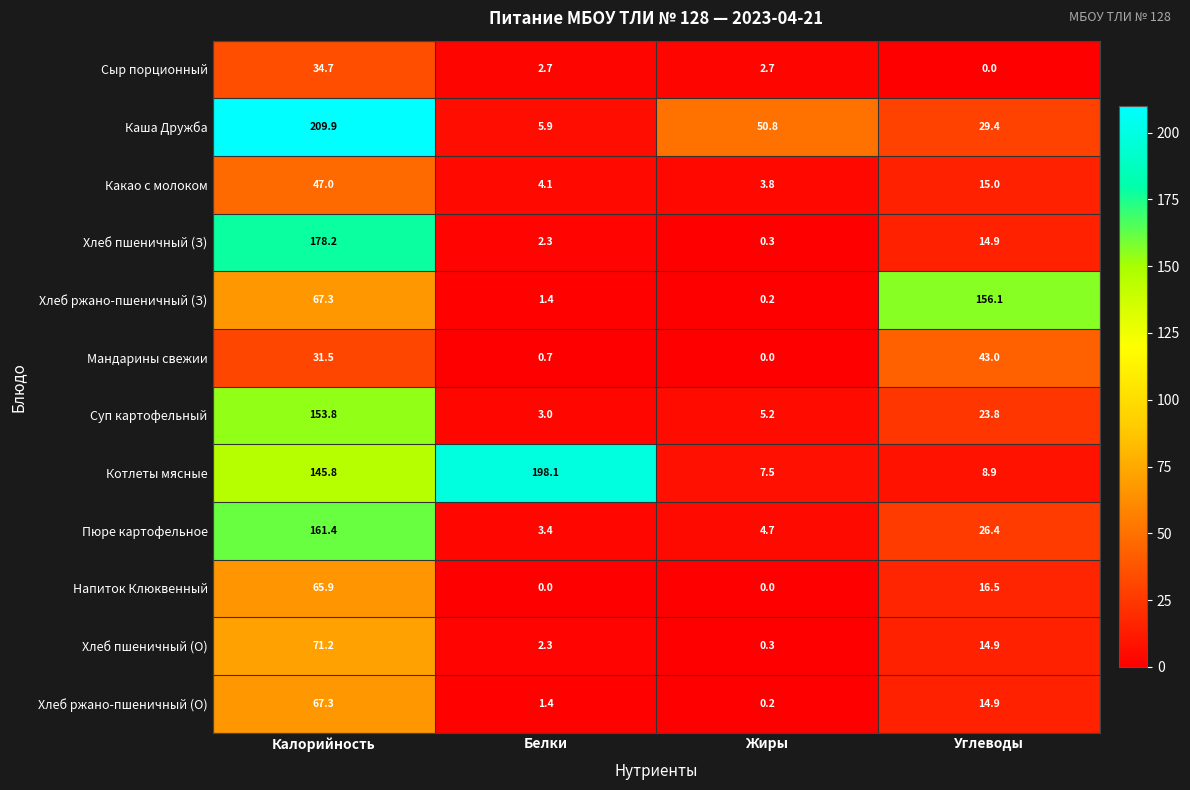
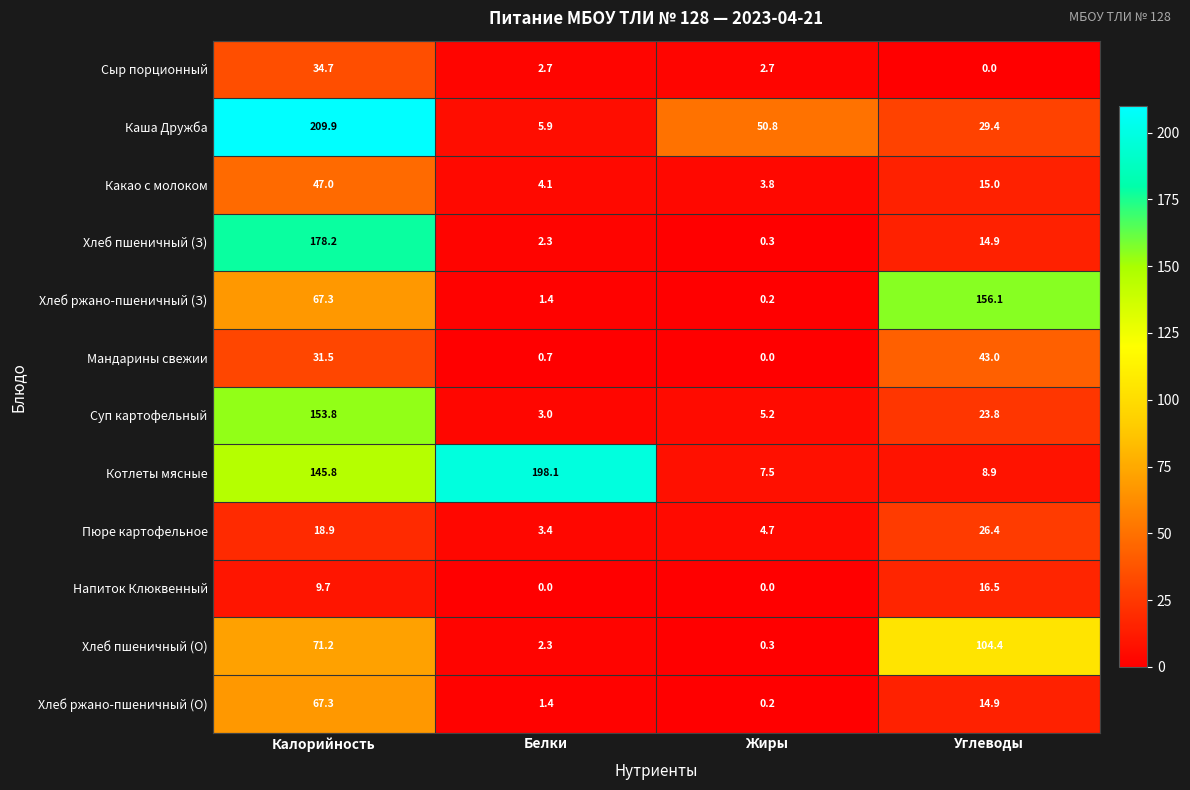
  {
    "Сыр порционный": {
      "Калорийность": 34.7,
      "Белки": 2.7,
      "Жиры": 2.7,
      "Углеводы": 0.0
    },
    "Каша Дружба": {
      "Калорийность": 209.9,
      "Белки": 5.9,
      "Жиры": 50.8,
      "Углеводы": 29.4
    },
    "Какао с молоком": {
      "Калорийность": 47.0,
      "Белки": 4.1,
      "Жиры": 3.8,
      "Углеводы": 15.0
    },
    "Хлеб пшеничный (З)": {
      "Калорийность": 178.2,
      "Белки": 2.3,
      "Жиры": 0.3,
      "Углеводы": 14.9
    },
    "Хлеб ржано-пшеничный (З)": {
      "Калорийность": 67.3,
      "Белки": 1.4,
      "Жиры": 0.2,
      "Углеводы": 156.1
    },
    "Мандарины свежии": {
      "Калорийность": 31.5,
      "Белки": 0.7,
      "Жиры": 0.0,
      "Углеводы": 43.0
    },
    "Суп картофельный": {
      "Калорийность": 153.8,
      "Белки": 3.0,
      "Жиры": 5.2,
      "Углеводы": 23.8
    },
    "Котлеты мясные": {
      "Калорийность": 145.8,
      "Белки": 198.1,
      "Жиры": 7.5,
      "Углеводы": 8.9
    },
    "Пюре картофельное": {
-     "Калорийность": 161.4,
+     "Калорийность": 18.9,
      "Белки": 3.4,
      "Жиры": 4.7,
      "Углеводы": 26.4
    },
    "Напиток Клюквенный": {
-     "Калорийность": 65.9,
+     "Калорийность": 9.7,
      "Белки": 0.0,
      "Жиры": 0.0,
      "Углеводы": 16.5
    },
    "Хлеб пшеничный (О)": {
      "Калорийность": 71.2,
      "Белки": 2.3,
      "Жиры": 0.3,
-     "Углеводы": 14.9
+     "Углеводы": 104.4
    },
    "Хлеб ржано-пшеничный (О)": {
      "Калорийность": 67.3,
      "Белки": 1.4,
      "Жиры": 0.2,
      "Углеводы": 14.9
    }
  }
